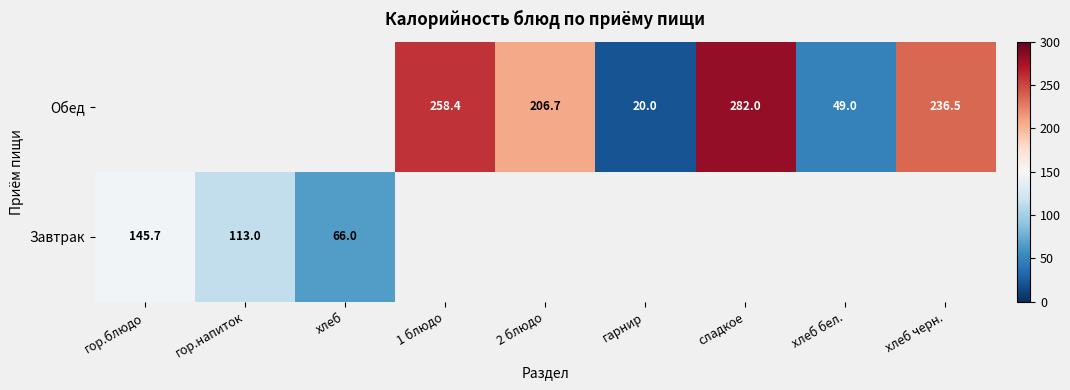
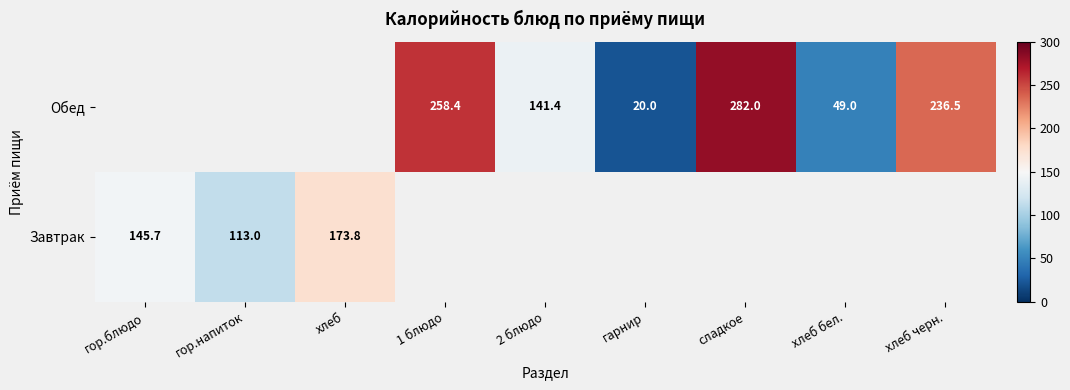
  {
    "Обед": {
      "1 блюдо": 258.4,
-     "2 блюдо": 206.7,
+     "2 блюдо": 141.4,
      "гарнир": 20.0,
      "сладкое": 282.0,
      "хлеб бел.": 49.0,
      "хлеб черн.": 236.5
    },
    "Завтрак": {
      "гор.блюдо": 145.7,
      "гор.напиток": 113.0,
-     "хлеб": 66.0
+     "хлеб": 173.8
    }
  }
